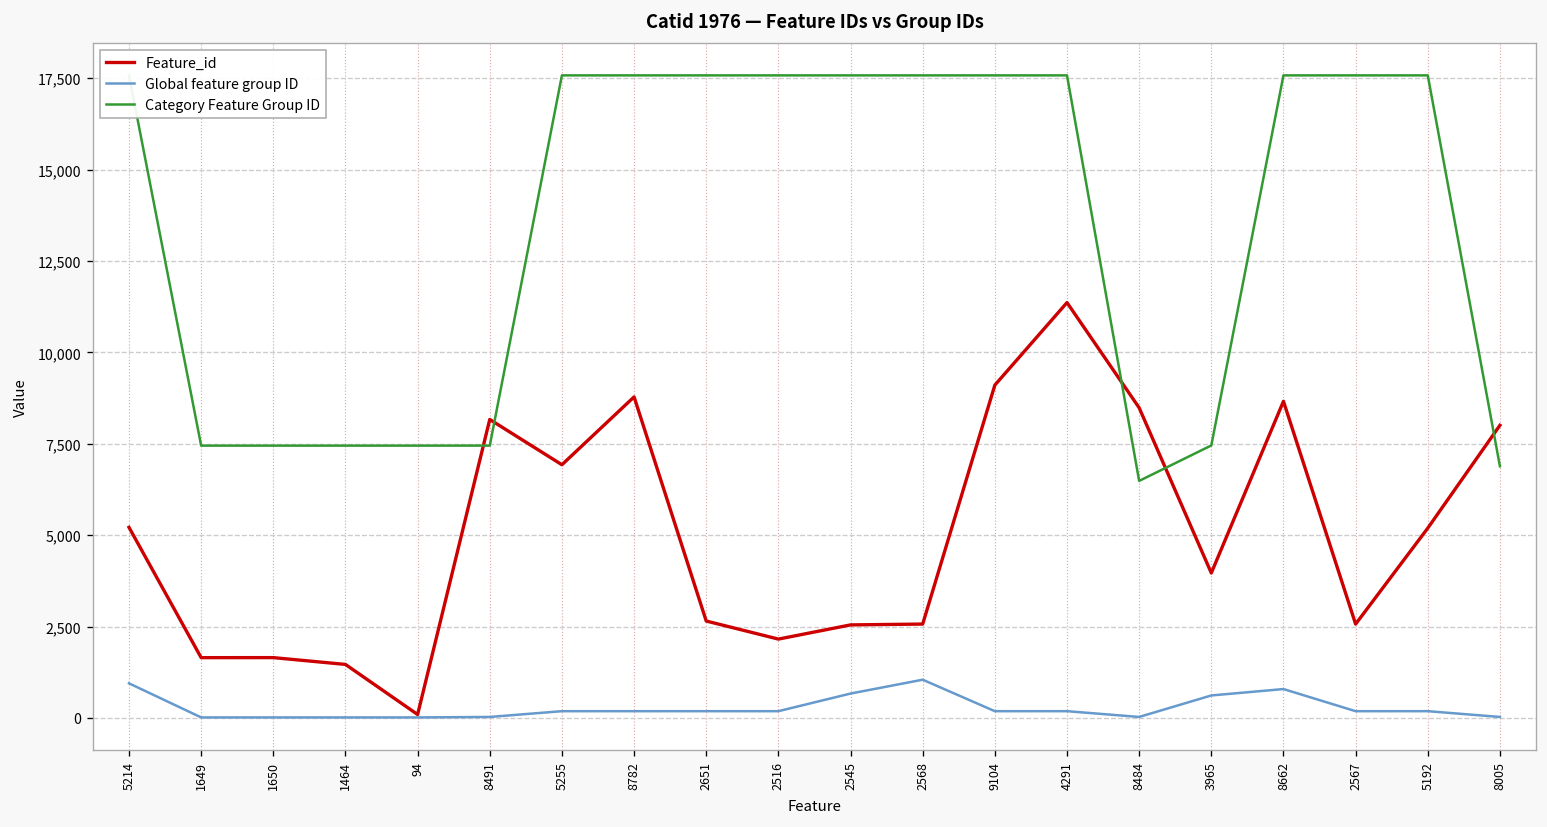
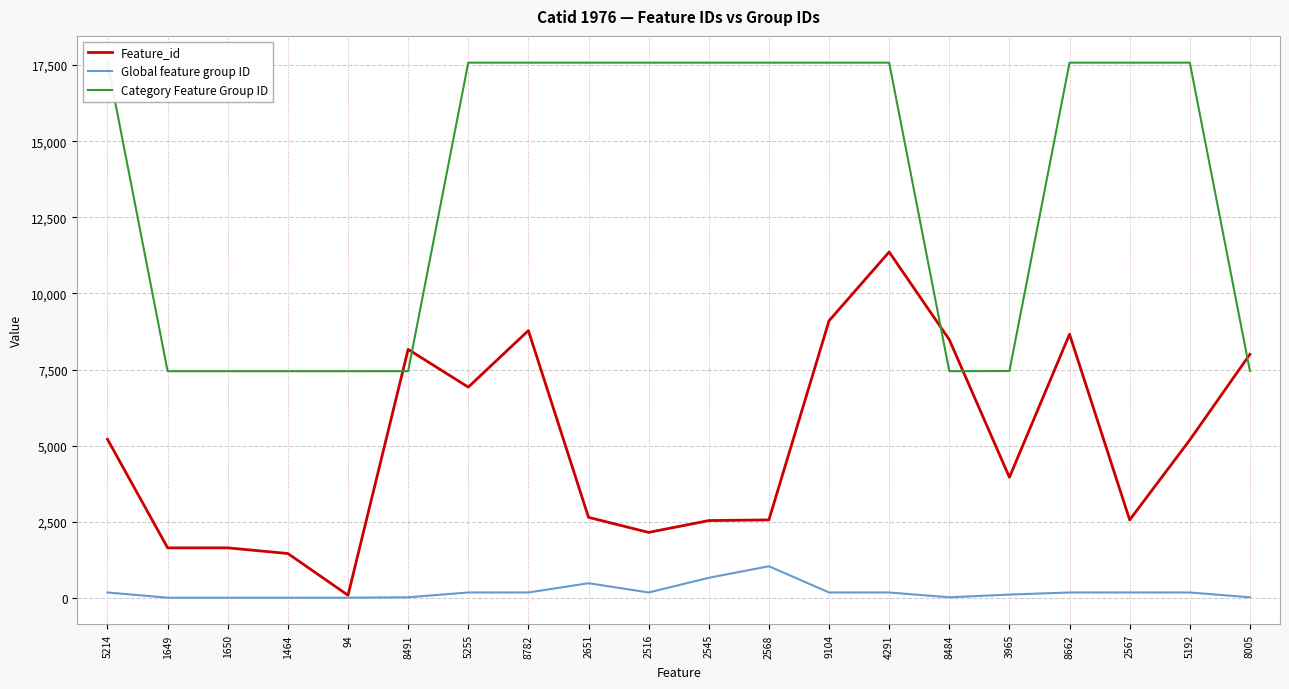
  {
    "Feature_id": {
      "5214": "5,200",
      "1649": "1,600",
      "1650": "1,700",
      "1464": "1,500",
      "8491": "8,200",
      "5255": "6,900",
      "8782": "8,800",
      "2651": "2,700",
      "2516": "2,200",
      "2545": "2,500",
      "2568": "2,600",
      "9104": "9,100",
      "4291": "11,400",
      "8484": "8,500",
      "3965": "4,000",
      "8662": "8,700",
      "2567": "2,600",
      "5192": "5,200",
      "8005": "8,000"
    },
    "Global feature group ID": {
-     "5214": "900",
+     "5214": "200",
      "1649": "0",
      "1650": "0",
      "1464": "0",
      "8491": "0",
      "5255": "200",
      "8782": "200",
-     "2651": "200",
+     "2651": "500",
      "2516": "200",
      "2545": "700",
      "2568": "1,000",
      "9104": "200",
      "4291": "200",
      "8484": "0",
-     "3965": "600",
-     "8662": "800",
+     "3965": "100",
+     "8662": "200",
      "2567": "200",
      "5192": "200",
      "8005": "0"
    },
    "Category Feature Group ID": {
      "1649": "7,400",
      "1650": "7,400",
      "1464": "7,400",
      "94": "7,400",
      "8491": "7,500",
      "5255": "17,600",
      "8782": "17,600",
      "2651": "17,600",
      "2516": "17,600",
      "2545": "17,600",
      "2568": "17,600",
      "9104": "17,600",
      "4291": "17,600",
-     "8484": "6,500",
+     "8484": "7,500",
      "3965": "7,500",
      "8662": "17,600",
      "2567": "17,600",
      "5192": "17,600",
-     "8005": "6,900"
+     "8005": "7,500"
    }
  }
